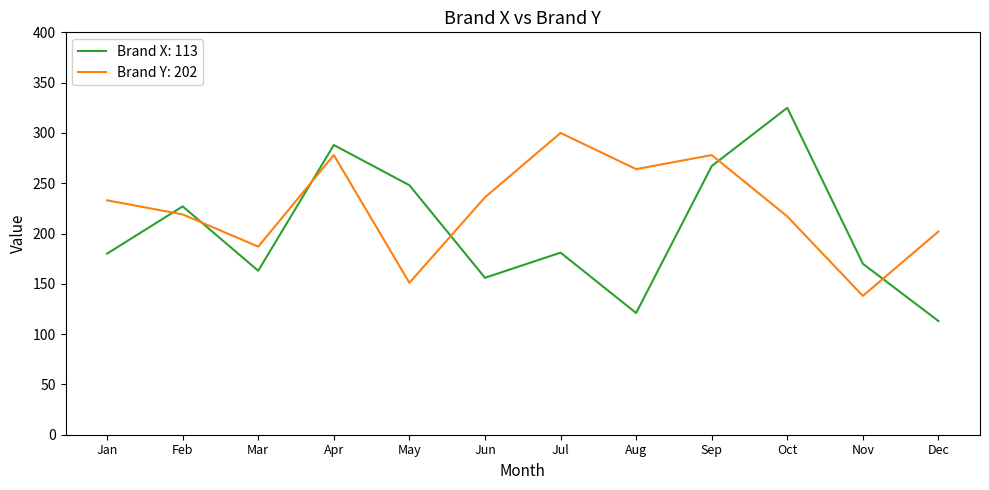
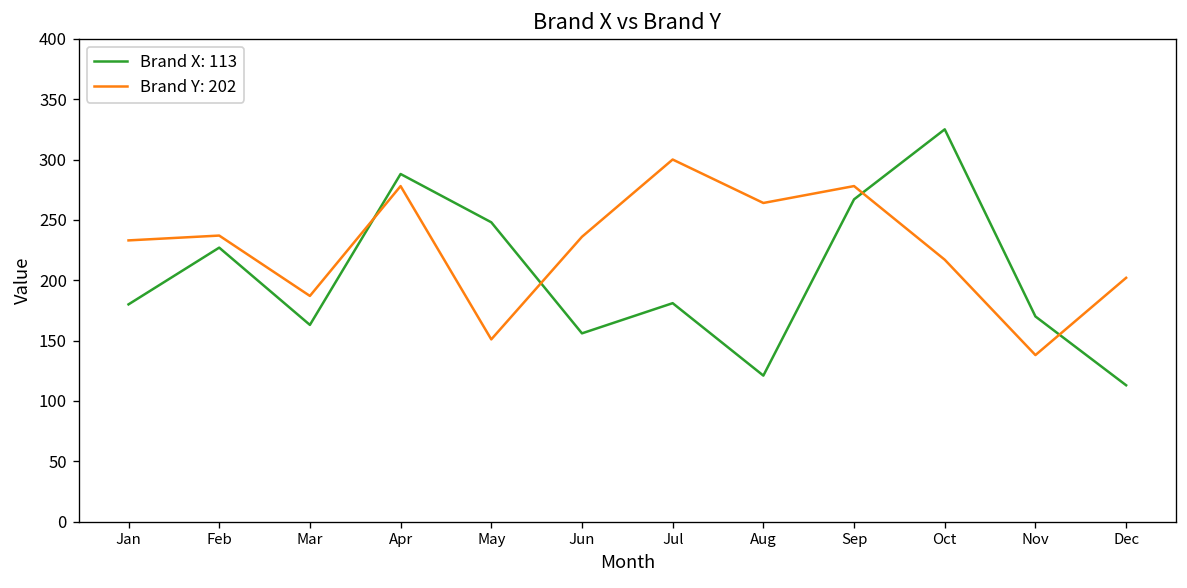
  {
    "Brand X: 113": {
      "Jan": 180,
      "Feb": 227,
      "Mar": 163,
      "Apr": 288,
      "May": 248,
      "Jun": 156,
      "Jul": 181,
      "Aug": 121,
      "Sep": 267,
      "Oct": 325,
      "Nov": 170,
      "Dec": 113
    },
    "Brand Y: 202": {
      "Jan": 233,
-     "Feb": 219,
+     "Feb": 237,
      "Mar": 187,
      "Apr": 278,
      "May": 151,
      "Jun": 236,
      "Jul": 300,
      "Aug": 264,
      "Sep": 278,
      "Oct": 217,
      "Nov": 138,
      "Dec": 202
    }
  }
